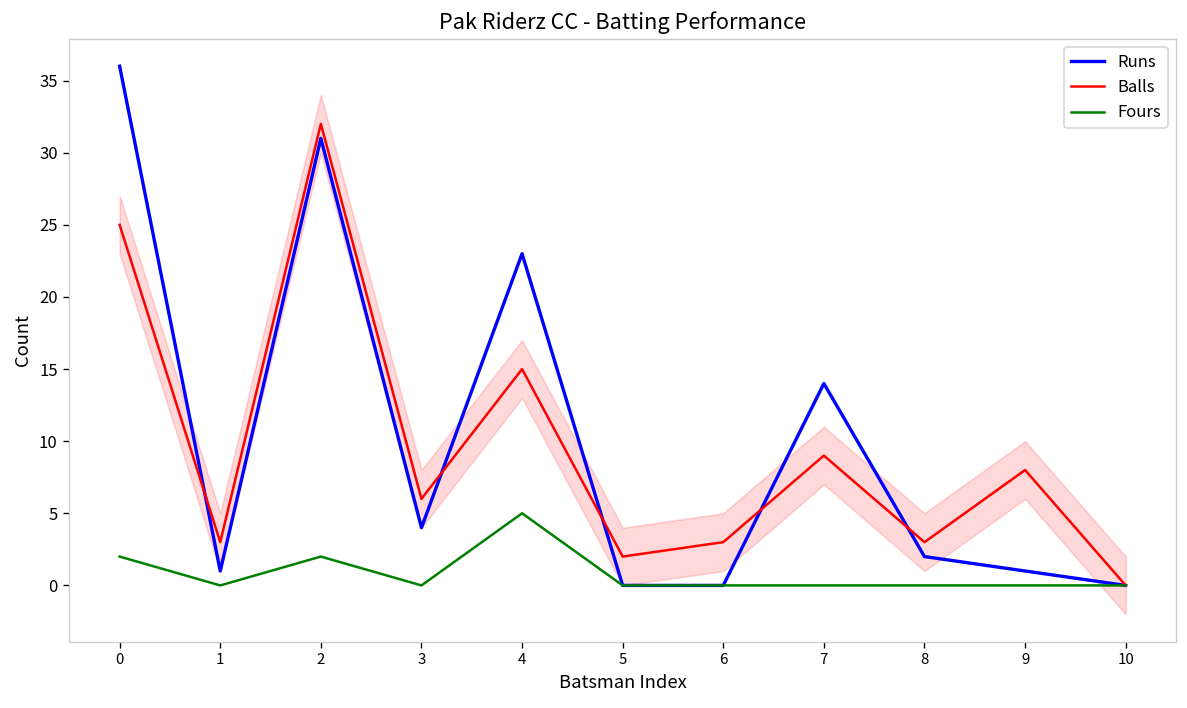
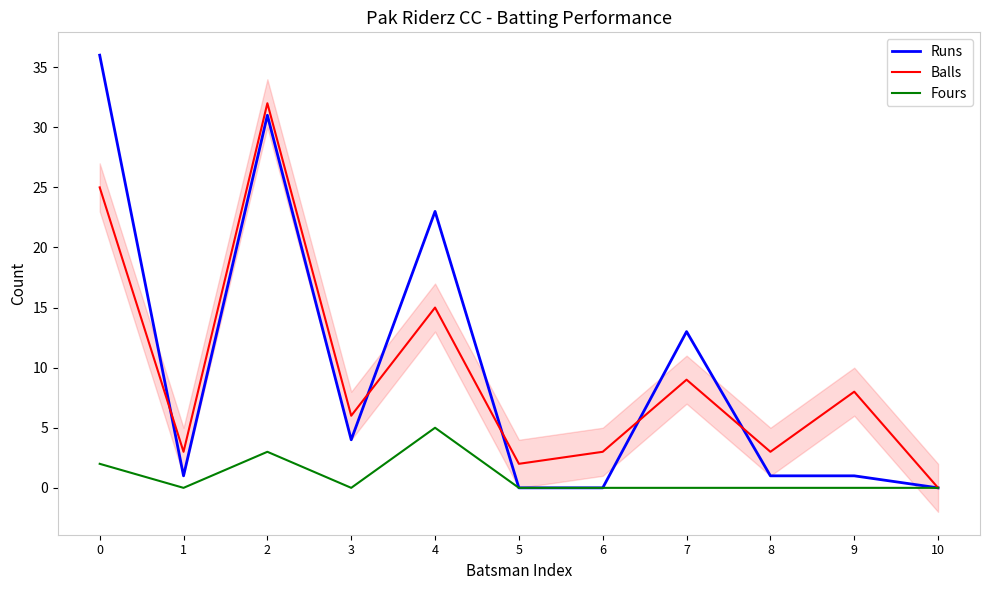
  {
    "Runs": {
      "0": 36,
      "1": 1,
      "2": 31,
      "3": 4,
      "4": 23,
-     "7": 14,
-     "8": 2,
+     "7": 13,
+     "8": 1,
      "9": 1
    },
    "Fours": {
      "0": 2,
      "1": 0,
-     "2": 2,
+     "2": 3,
      "3": 0,
      "4": 5,
      "7": 0,
      "8": 0,
      "9": 0
    }
  }
